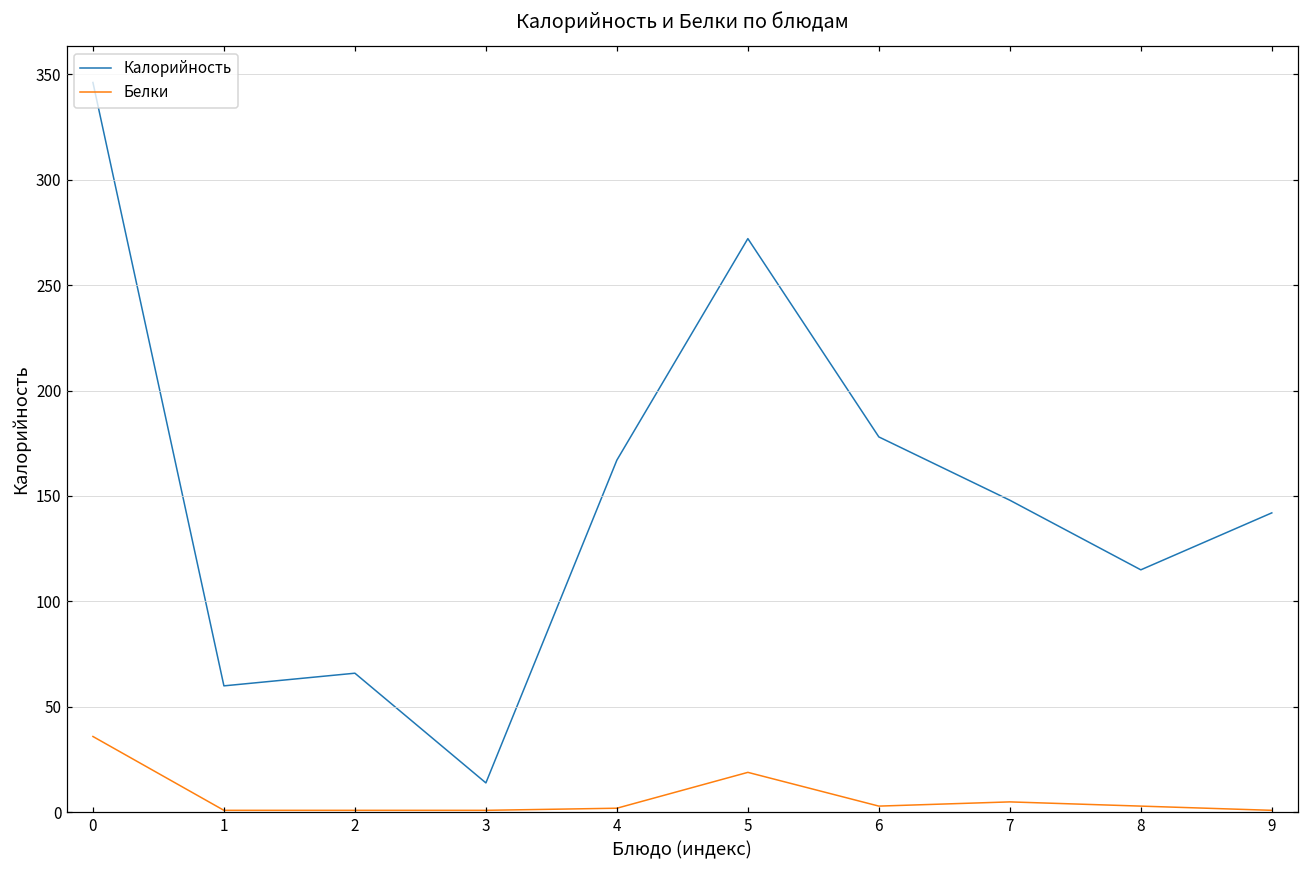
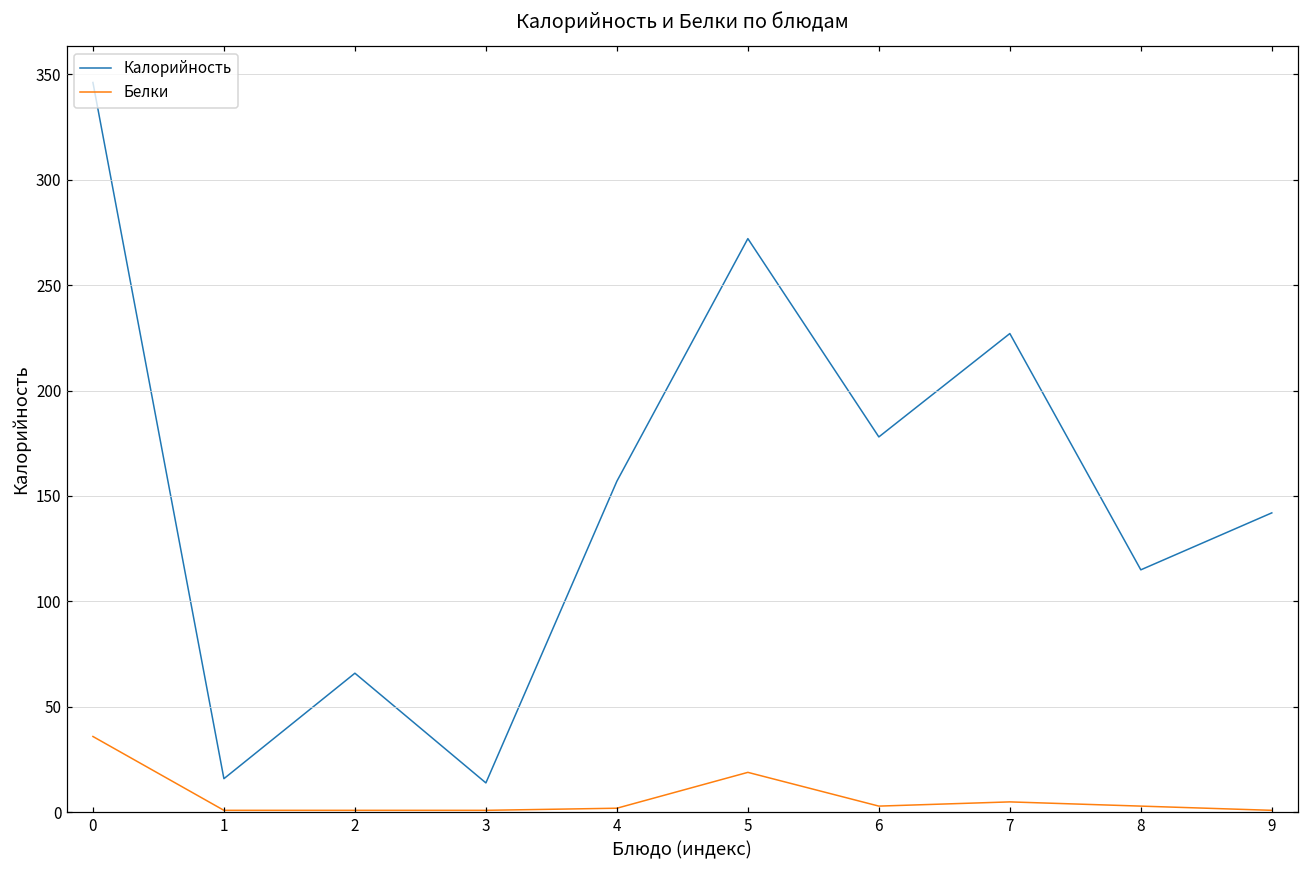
  {
    "Калорийность": {
-     "1": 60,
+     "1": 16,
      "2": 66,
      "3": 14,
-     "4": 167,
+     "4": 157,
      "5": 272,
      "6": 178,
-     "7": 148,
+     "7": 227,
      "8": 115,
      "9": 142
    },
    "Белки": {
      "0": 36,
      "1": 1,
      "2": 1,
      "3": 1,
      "4": 2,
      "5": 19,
      "6": 3,
      "7": 5,
      "8": 3,
      "9": 1
    }
  }
